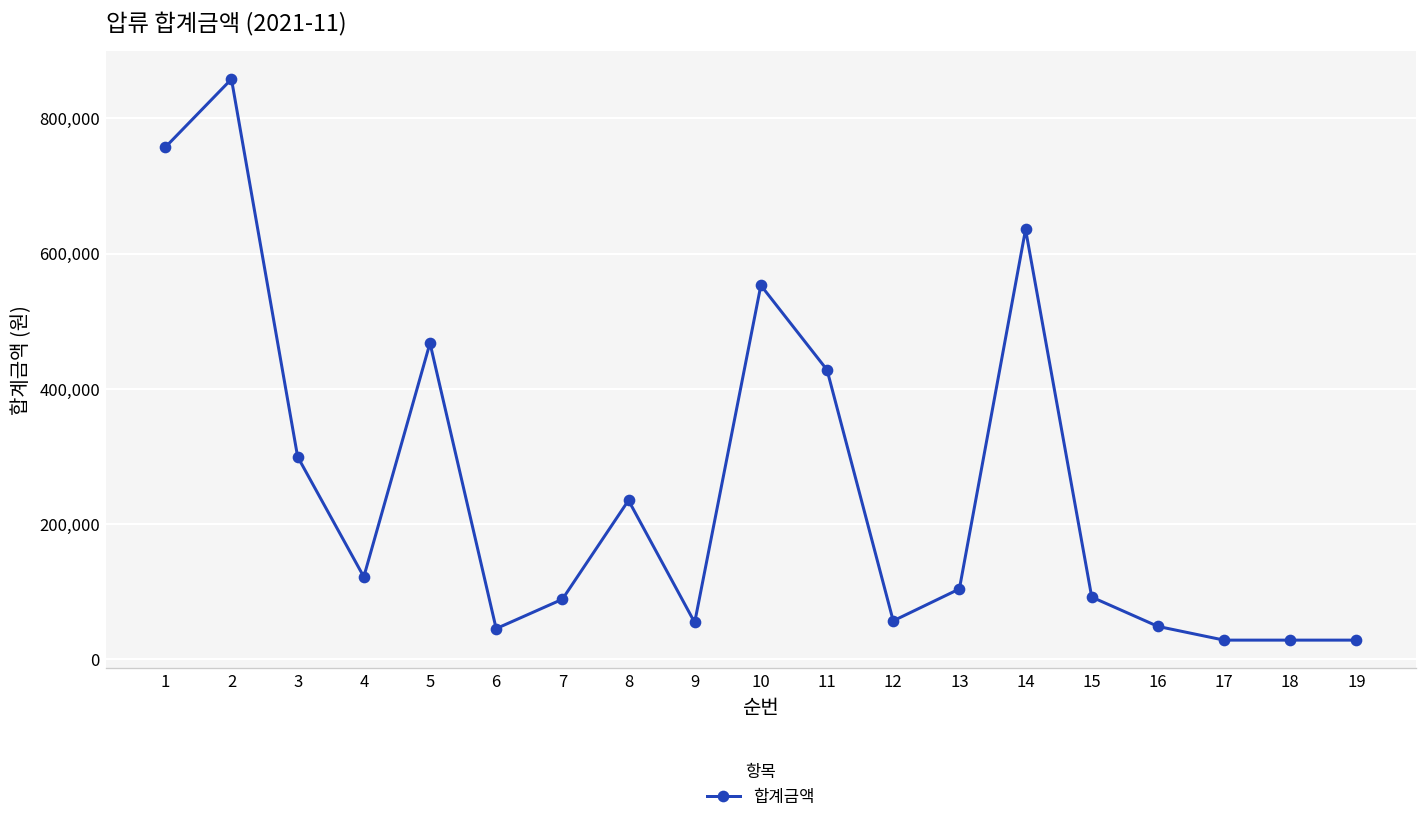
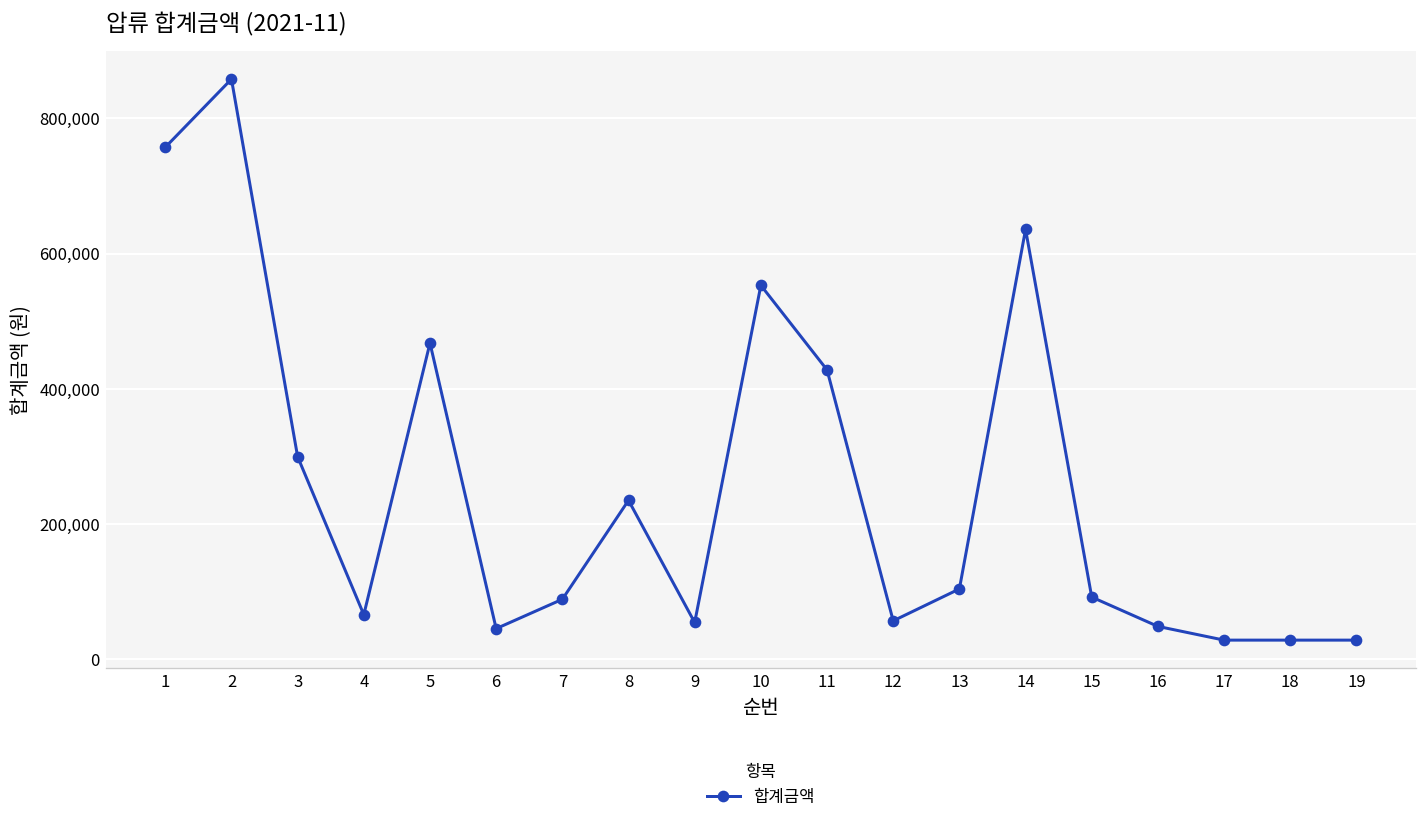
  {
    "1": "760,000",
    "2": "860,000",
    "3": "300,000",
-   "4": "120,000",
+   "4": "70,000",
    "5": "470,000",
    "6": "50,000",
    "7": "90,000",
    "8": "240,000",
    "9": "50,000",
    "10": "550,000",
    "11": "430,000",
    "12": "60,000",
    "13": "100,000",
    "14": "640,000",
    "15": "90,000",
    "16": "50,000",
    "17": "30,000",
    "18": "30,000",
    "19": "30,000"
  }
